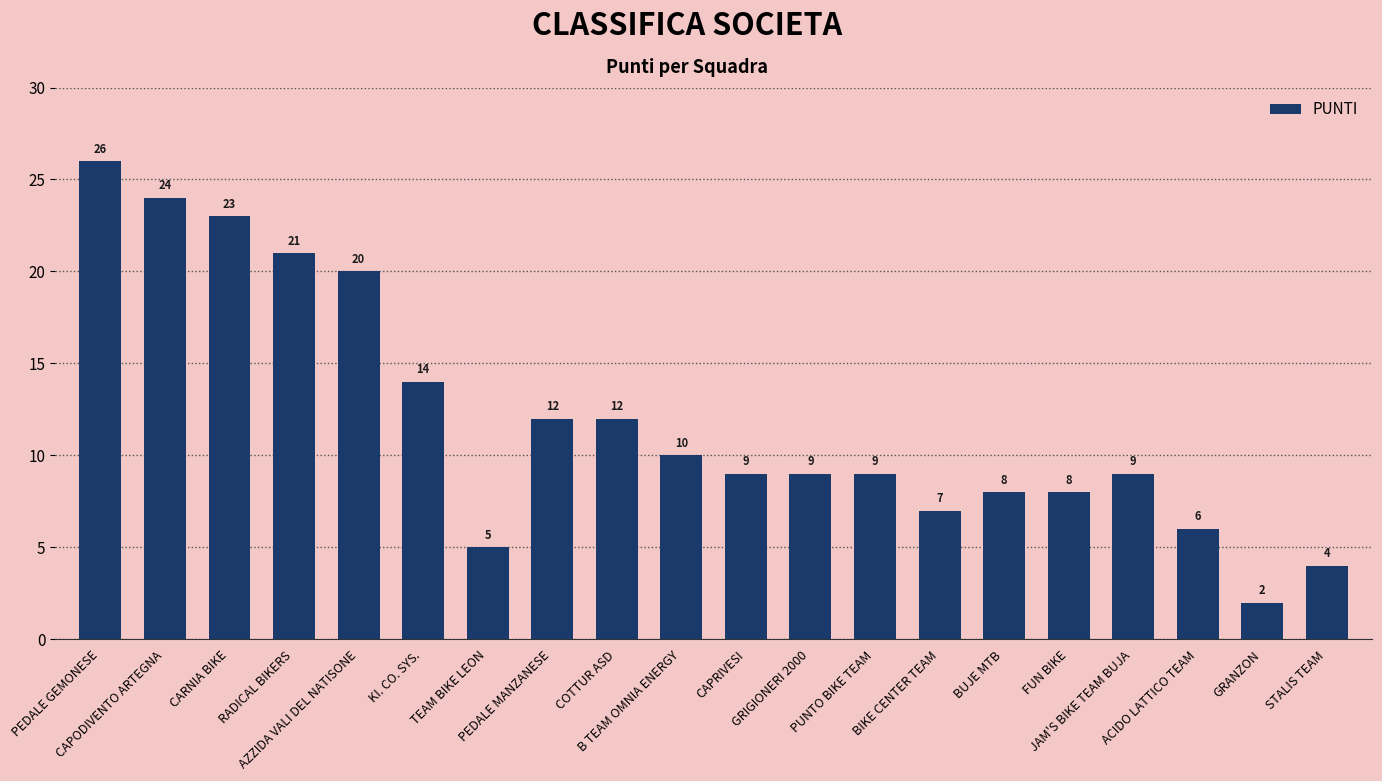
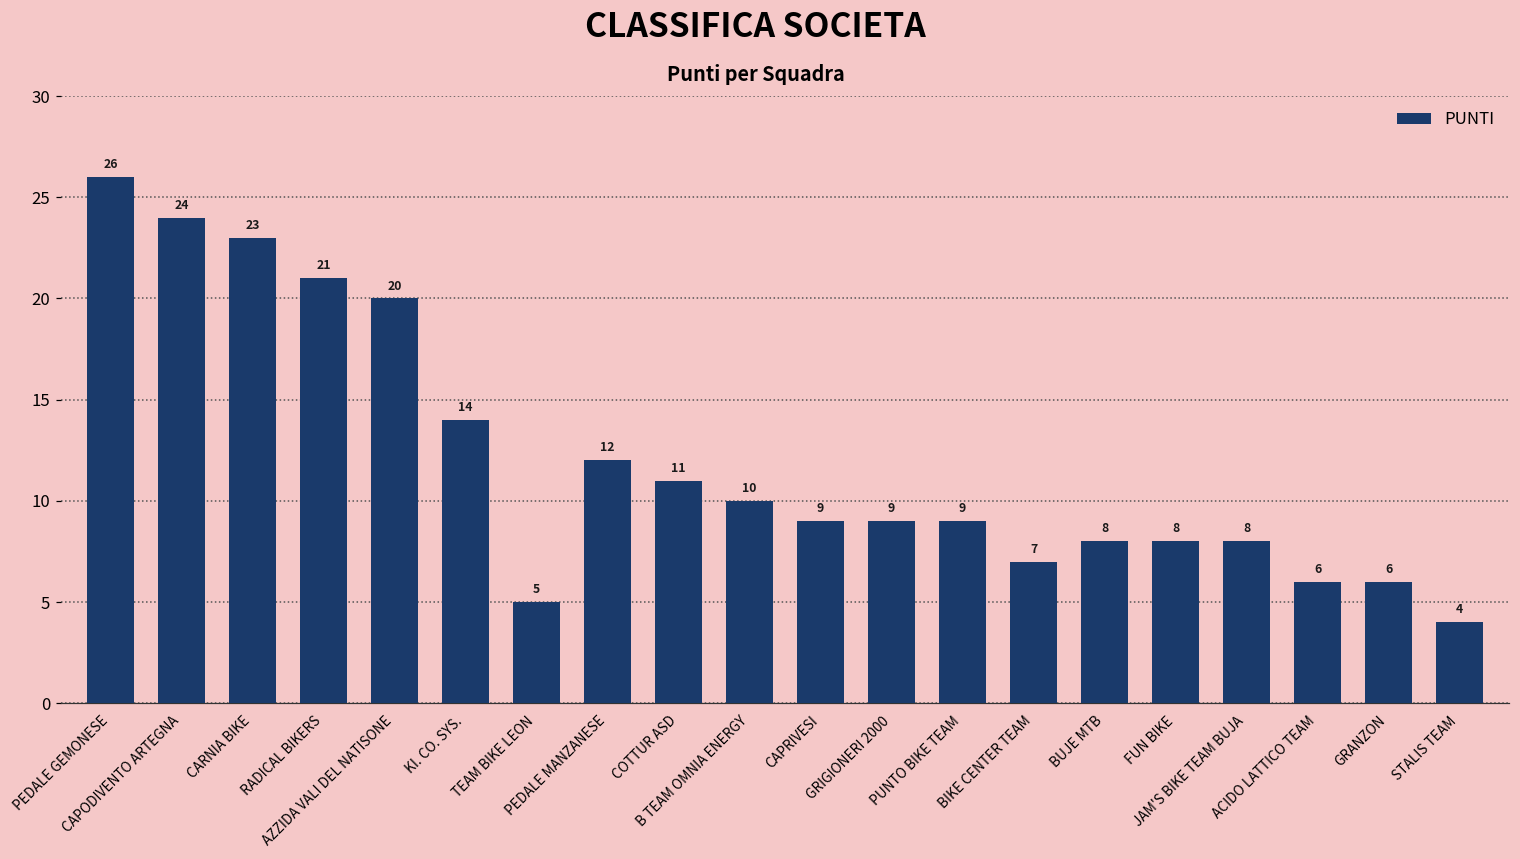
  {
    "PEDALE GEMONESE": 26,
    "CAPODIVENTO ARTEGNA": 24,
    "CARNIA BIKE": 23,
    "RADICAL BIKERS": 21,
    "AZZIDA VALI DEL NATISONE": 20,
    "KI. CO. SYS.": 14,
    "TEAM BIKE LEON": 5,
    "PEDALE MANZANESE": 12,
-   "COTTUR ASD": 12,
+   "COTTUR ASD": 11,
    "B TEAM OMNIA ENERGY": 10,
    "CAPRIVESI": 9,
    "GRIGIONERI 2000": 9,
    "PUNTO BIKE TEAM": 9,
    "BIKE CENTER TEAM": 7,
    "BUJE MTB": 8,
    "FUN BIKE": 8,
-   "JAM'S BIKE TEAM BUJA": 9,
+   "JAM'S BIKE TEAM BUJA": 8,
    "ACIDO LATTICO TEAM": 6,
-   "GRANZON": 2,
+   "GRANZON": 6,
    "STALIS TEAM": 4
  }
